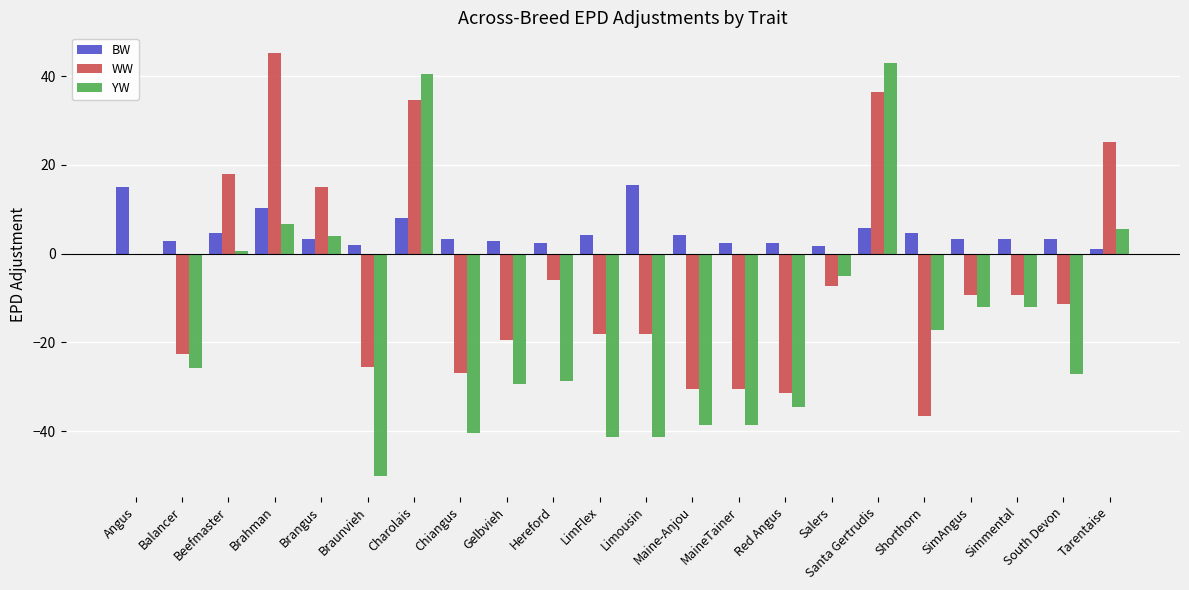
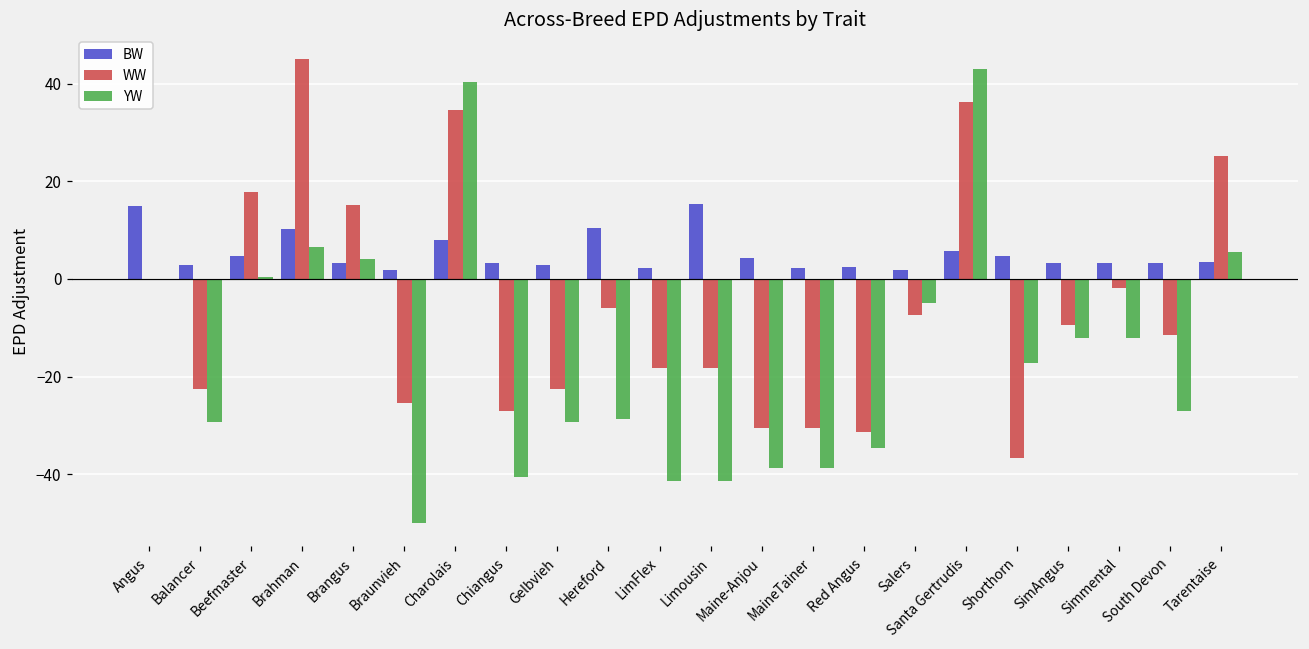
  {
    "BW": {
      "Angus": 15,
      "Balancer": 3,
      "Beefmaster": 5,
      "Brahman": 10,
      "Brangus": 3,
      "Braunvieh": 2,
      "Charolais": 8,
      "Chiangus": 3,
      "Gelbvieh": 3,
-     "Hereford": 2,
-     "LimFlex": 4,
+     "Hereford": 10,
+     "LimFlex": 2,
      "Limousin": 15,
      "Maine-Anjou": 4,
      "MaineTainer": 2,
      "Red Angus": 3,
      "Salers": 2,
      "Santa Gertrudis": 6,
      "Shorthorn": 5,
      "SimAngus": 3,
      "Simmental": 3,
      "South Devon": 3,
-     "Tarentaise": 1
+     "Tarentaise": 3
    },
    "WW": {
      "Angus": 0,
      "Balancer": -23,
      "Beefmaster": 18,
      "Brahman": 45,
      "Brangus": 15,
      "Braunvieh": -26,
      "Charolais": 35,
      "Chiangus": -27,
-     "Gelbvieh": -20,
+     "Gelbvieh": -23,
      "Hereford": -6,
      "LimFlex": -18,
      "Limousin": -18,
      "Maine-Anjou": -31,
      "MaineTainer": -31,
      "Red Angus": -31,
      "Salers": -7,
      "Santa Gertrudis": 36,
      "Shorthorn": -37,
      "SimAngus": -9,
-     "Simmental": -9,
+     "Simmental": -2,
      "South Devon": -11,
      "Tarentaise": 25
    },
    "YW": {
      "Angus": 0,
-     "Balancer": -26,
+     "Balancer": -29,
      "Brahman": 7,
      "Brangus": 4,
      "Braunvieh": -50,
      "Charolais": 40,
      "Chiangus": -41,
      "Gelbvieh": -29,
      "Hereford": -29,
      "LimFlex": -41,
      "Limousin": -41,
      "Maine-Anjou": -39,
      "MaineTainer": -39,
      "Red Angus": -35,
      "Salers": -5,
      "Santa Gertrudis": 43,
      "Shorthorn": -17,
      "SimAngus": -12,
      "Simmental": -12,
      "South Devon": -27,
      "Tarentaise": 6
    }
  }
